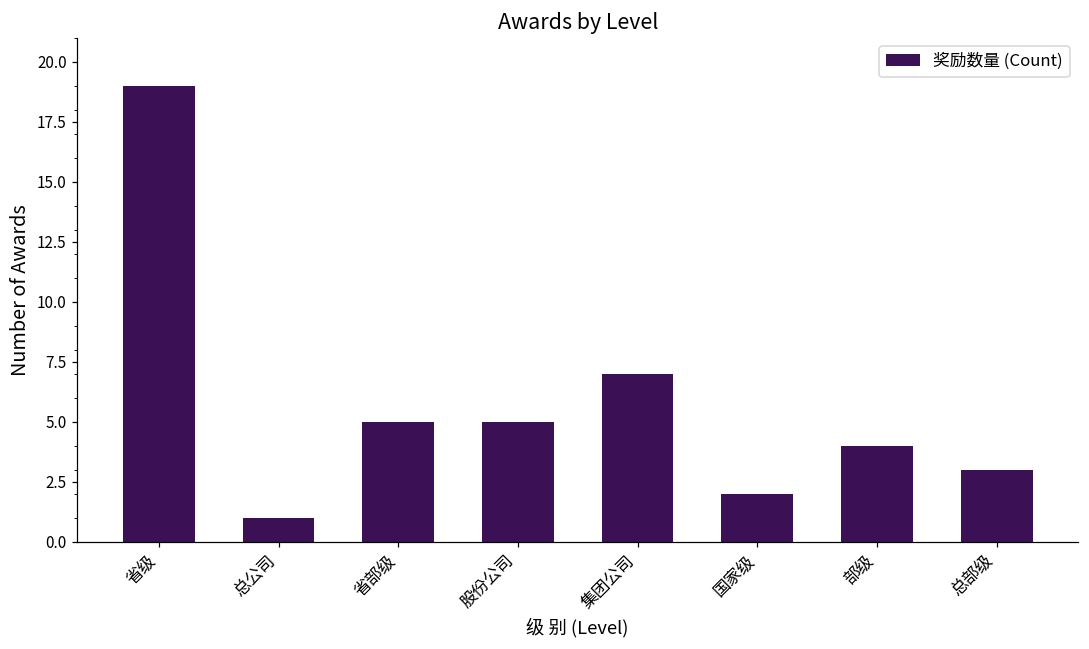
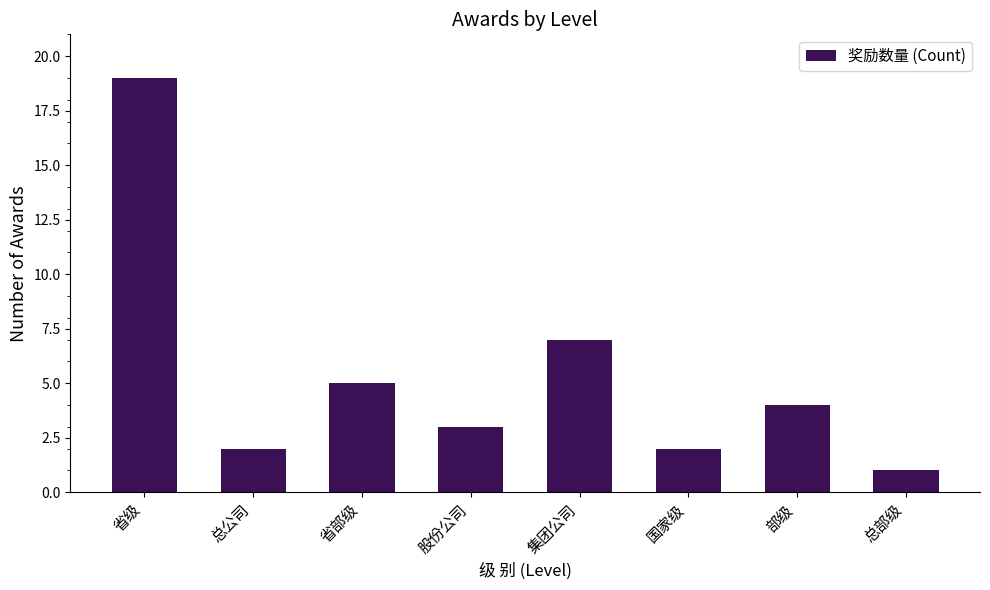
  {
    "省级": 19,
-   "总公司": 1,
+   "总公司": 2,
    "省部级": 5,
-   "股份公司": 5,
+   "股份公司": 3,
    "集团公司": 7,
    "国家级": 2,
    "部级": 4,
-   "总部级": 3
+   "总部级": 1
  }
